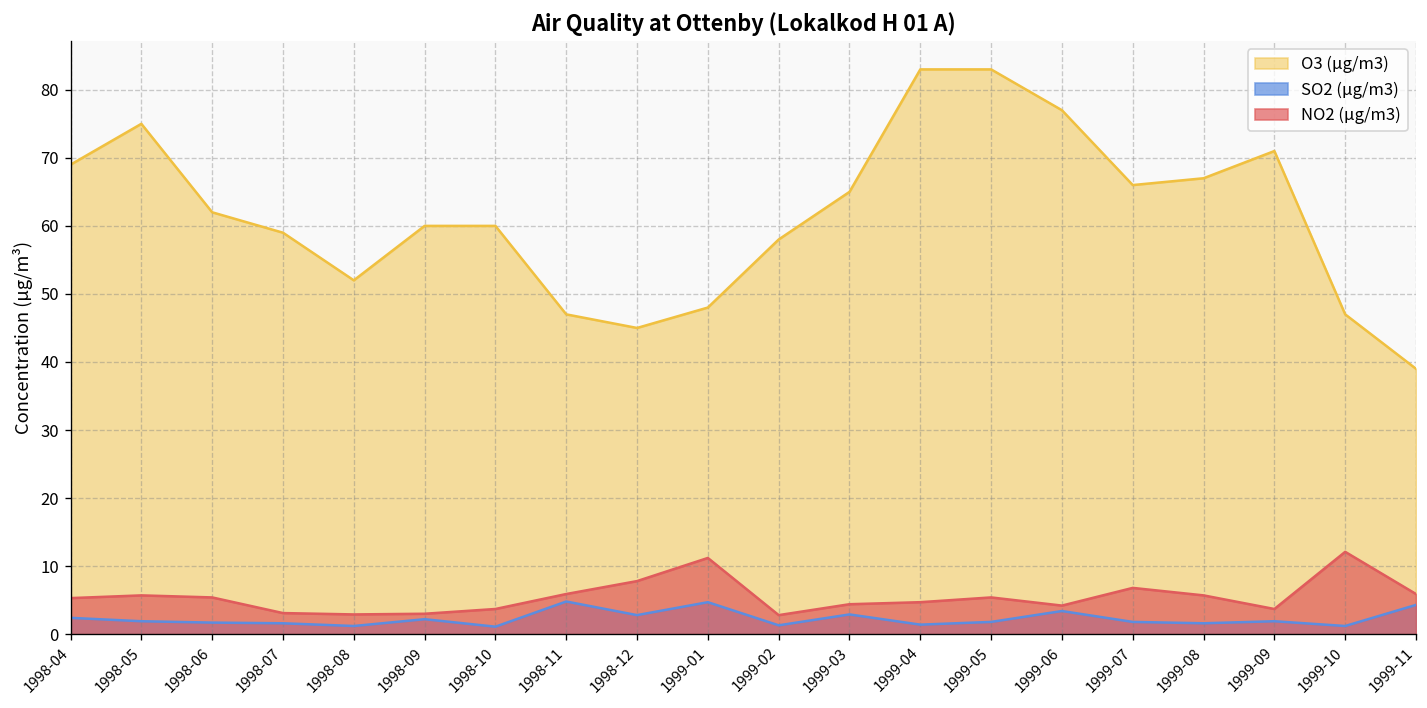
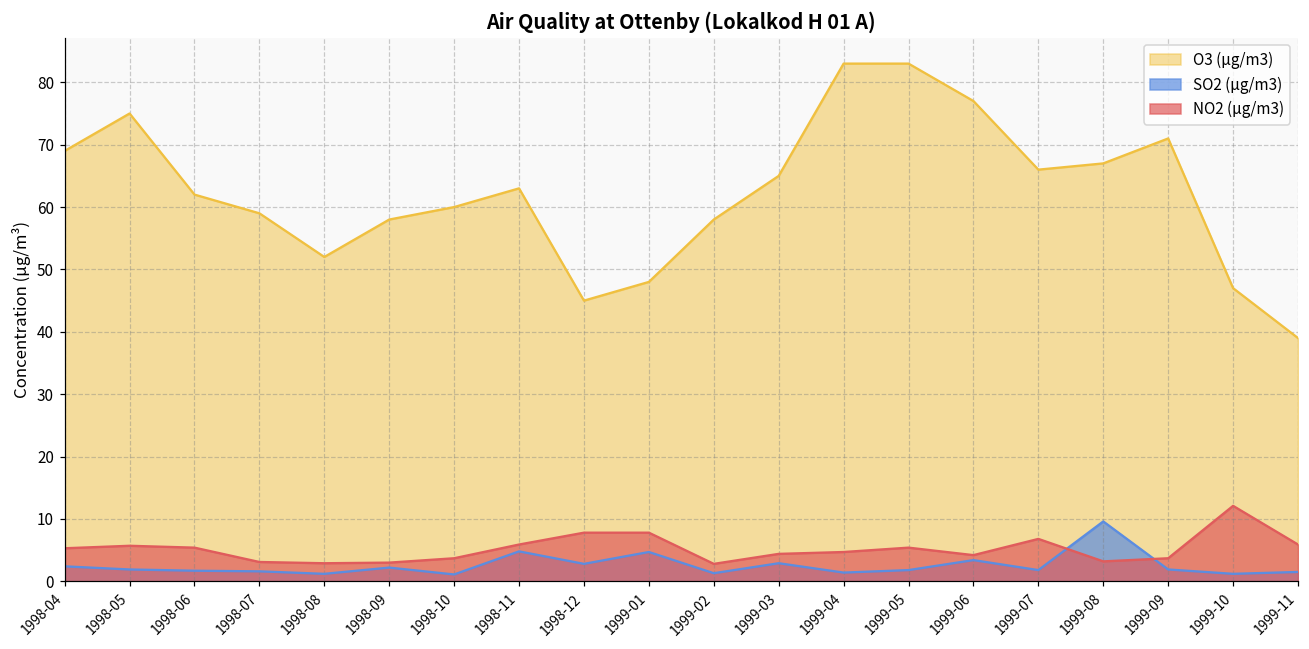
  {
    "O3 (µg/m3)": {
      "1998-04": 69,
      "1998-05": 75,
      "1998-06": 62,
      "1998-07": 59,
      "1998-08": 52,
-     "1998-09": 60,
+     "1998-09": 58,
      "1998-10": 60,
-     "1998-11": 47,
+     "1998-11": 63,
      "1998-12": 45,
      "1999-01": 48,
      "1999-02": 58,
      "1999-03": 65,
      "1999-04": 83,
      "1999-05": 83,
      "1999-06": 77,
      "1999-07": 66,
      "1999-08": 67,
      "1999-09": 71,
      "1999-10": 47,
      "1999-11": 39
    },
    "SO2 (µg/m3)": {
      "1998-04": 2,
      "1998-05": 2,
      "1998-06": 2,
      "1998-07": 2,
      "1998-08": 1,
      "1998-09": 2,
      "1998-10": 1,
      "1998-11": 5,
      "1998-12": 3,
      "1999-01": 5,
      "1999-02": 1,
      "1999-03": 3,
      "1999-04": 1,
      "1999-05": 2,
      "1999-06": 3,
      "1999-07": 2,
-     "1999-08": 2,
+     "1999-08": 10,
      "1999-09": 2,
      "1999-10": 1,
-     "1999-11": 4
+     "1999-11": 2
    },
    "NO2 (µg/m3)": {
      "1998-04": 5,
      "1998-05": 6,
      "1998-06": 5,
      "1998-07": 3,
      "1998-08": 3,
      "1998-09": 3,
      "1998-10": 4,
      "1998-11": 6,
      "1998-12": 8,
-     "1999-01": 11,
+     "1999-01": 8,
      "1999-02": 3,
      "1999-03": 4,
      "1999-04": 5,
      "1999-05": 5,
      "1999-06": 4,
      "1999-07": 7,
-     "1999-08": 6,
+     "1999-08": 3,
      "1999-09": 4,
      "1999-10": 12,
      "1999-11": 6
    }
  }
